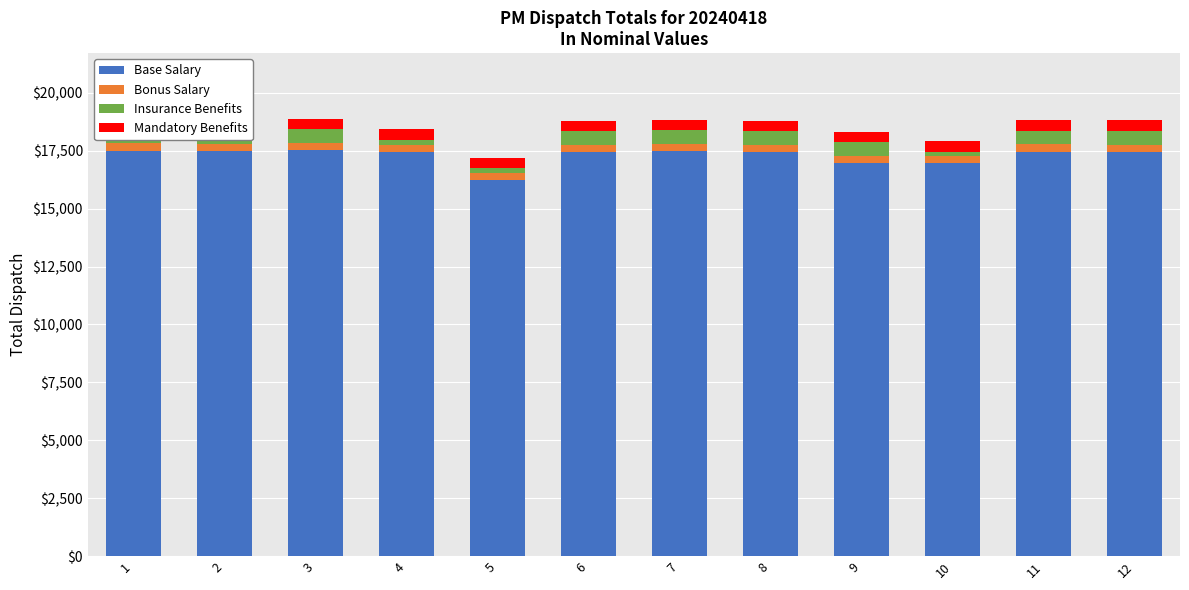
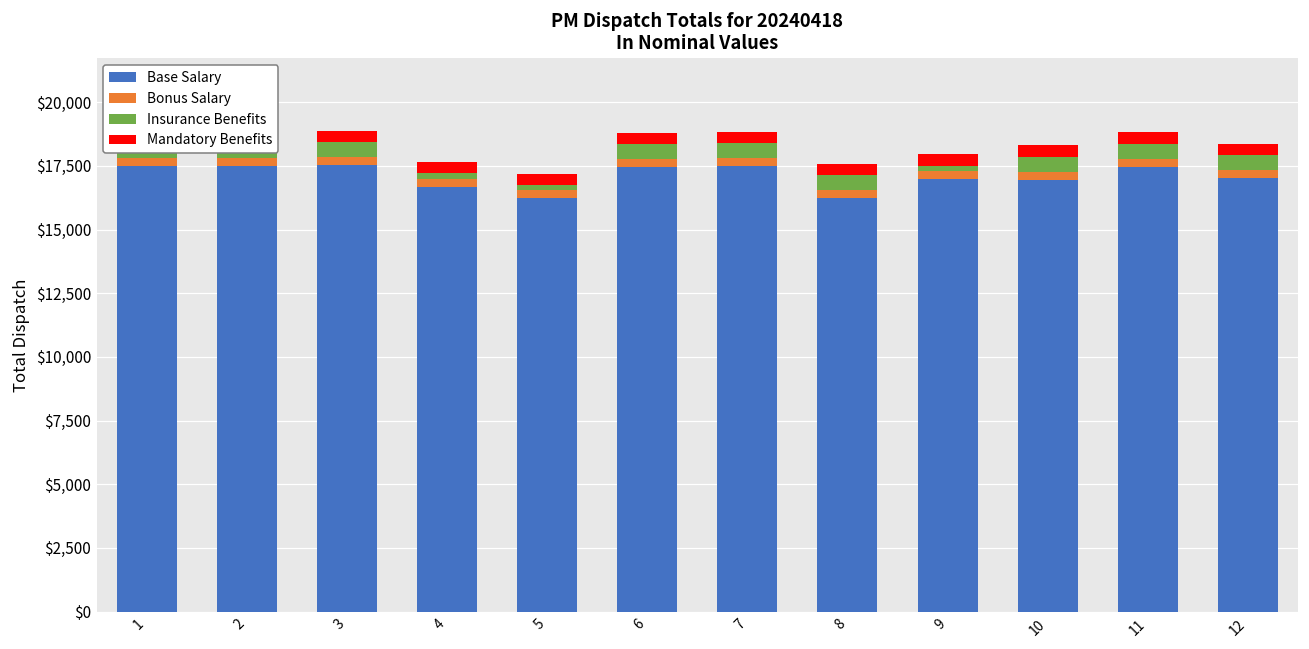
  {
    "Base Salary": {
      "1": "$17,500",
      "2": "$17,500",
      "3": "$17,500",
-     "4": "$17,400",
+     "4": "$16,700",
      "5": "$16,200",
      "6": "$17,400",
      "7": "$17,500",
-     "8": "$17,400",
+     "8": "$16,200",
      "9": "$17,000",
      "10": "$17,000",
      "11": "$17,500",
-     "12": "$17,500"
+     "12": "$17,000"
    },
    "Bonus Salary": {
      "1": "$300",
      "2": "$300",
      "3": "$300",
      "4": "$300",
      "5": "$300",
      "6": "$300",
      "7": "$300",
      "8": "$300",
      "9": "$300",
      "10": "$300",
      "11": "$300",
      "12": "$300"
    },
    "Insurance Benefits": {
      "3": "$600",
      "4": "$200",
      "5": "$200",
      "6": "$600",
      "7": "$600",
      "8": "$600",
-     "9": "$600",
-     "10": "$200",
+     "9": "$200",
+     "10": "$600",
      "11": "$600",
      "12": "$600"
    },
    "Mandatory Benefits": {
      "3": "$500",
      "4": "$500",
      "5": "$500",
      "6": "$500",
      "7": "$500",
      "8": "$500",
      "9": "$500",
      "10": "$500",
      "11": "$500",
      "12": "$500"
    }
  }
